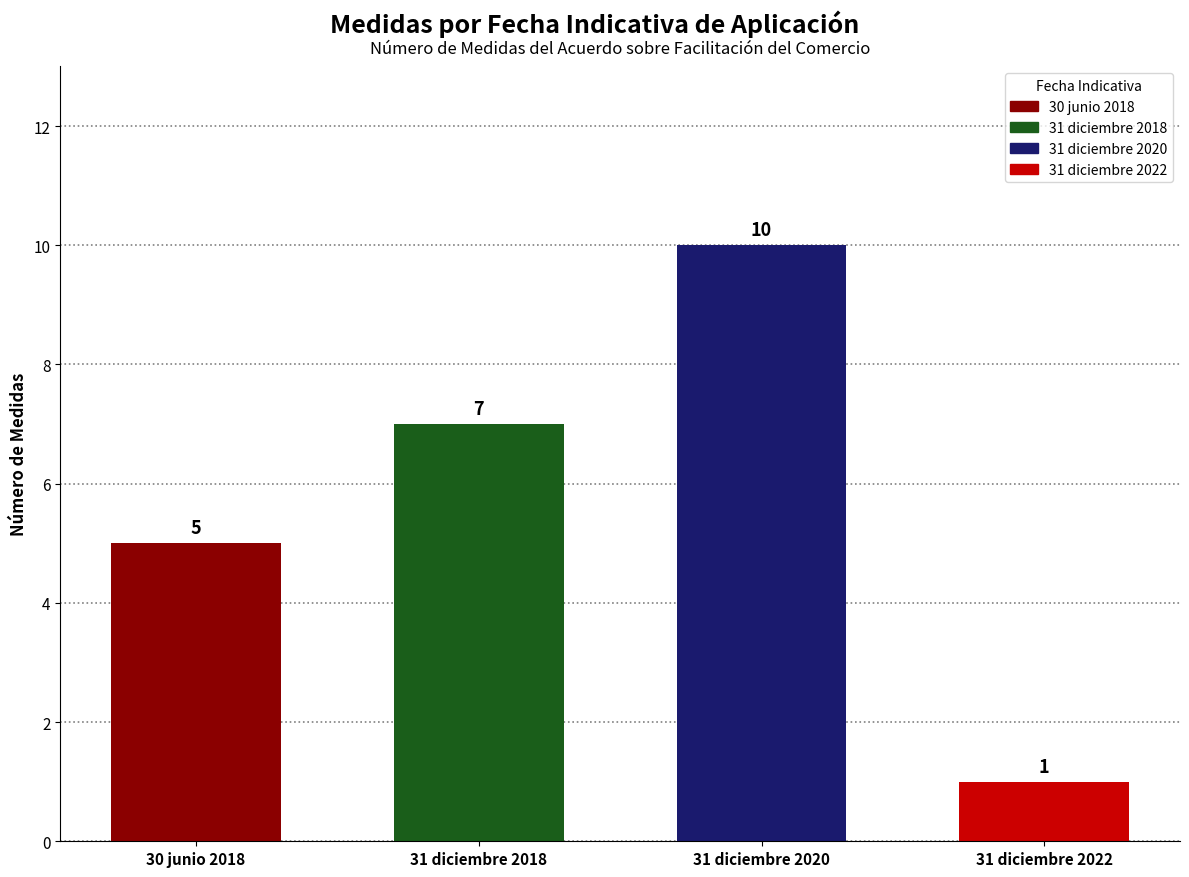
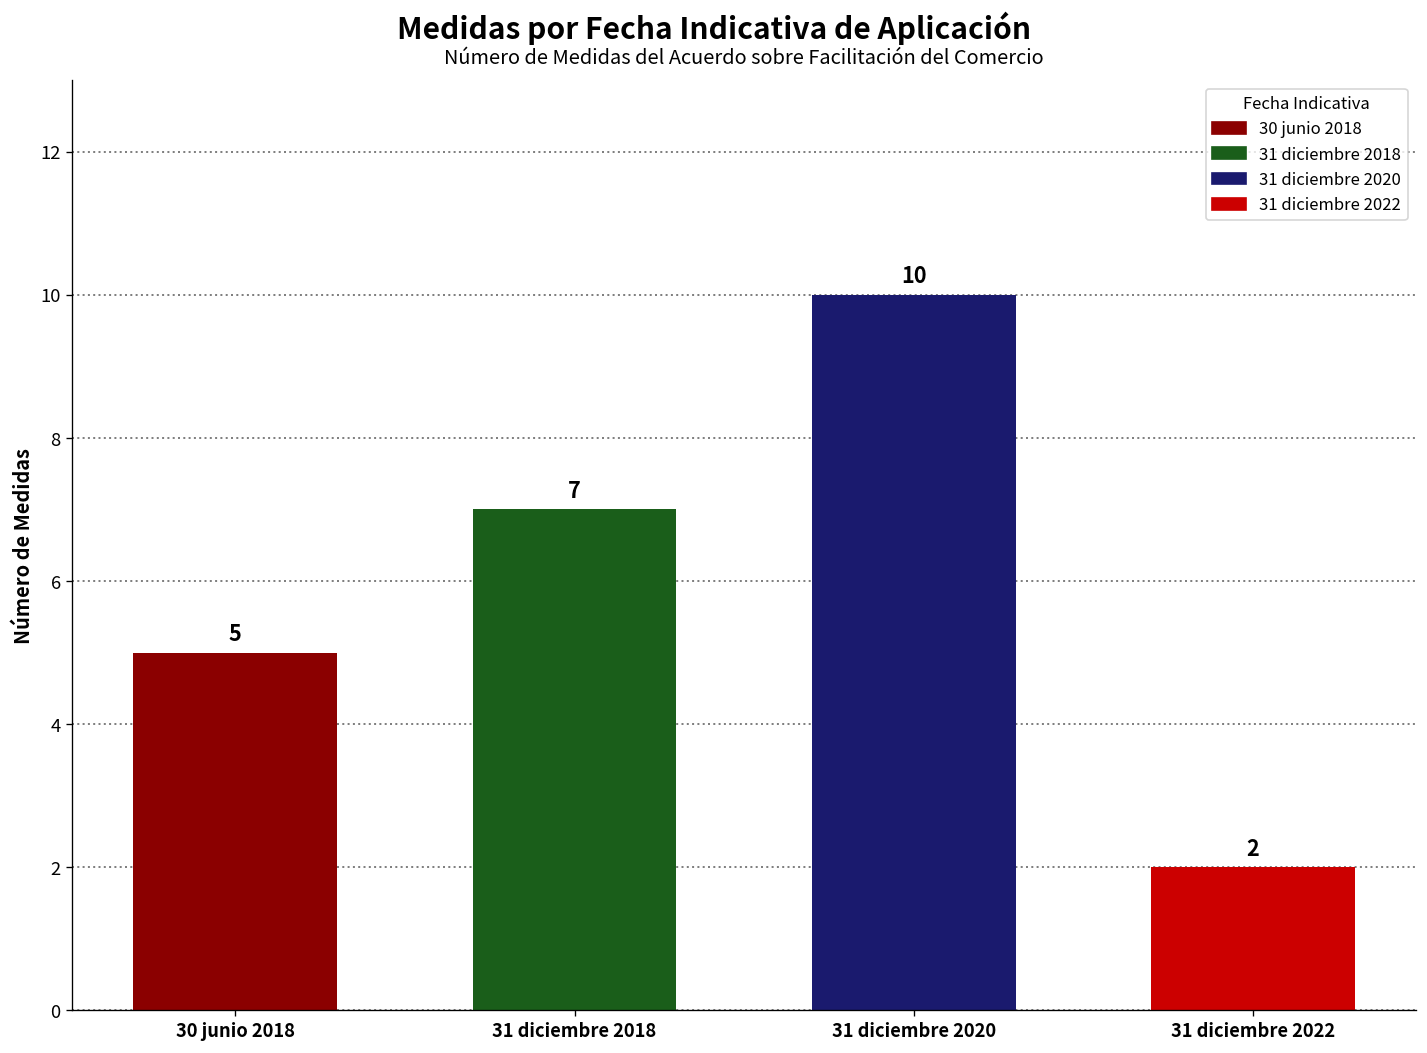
  {
    "30 junio 2018": 5,
    "31 diciembre 2018": 7,
    "31 diciembre 2020": 10,
-   "31 diciembre 2022": 1
+   "31 diciembre 2022": 2
  }
